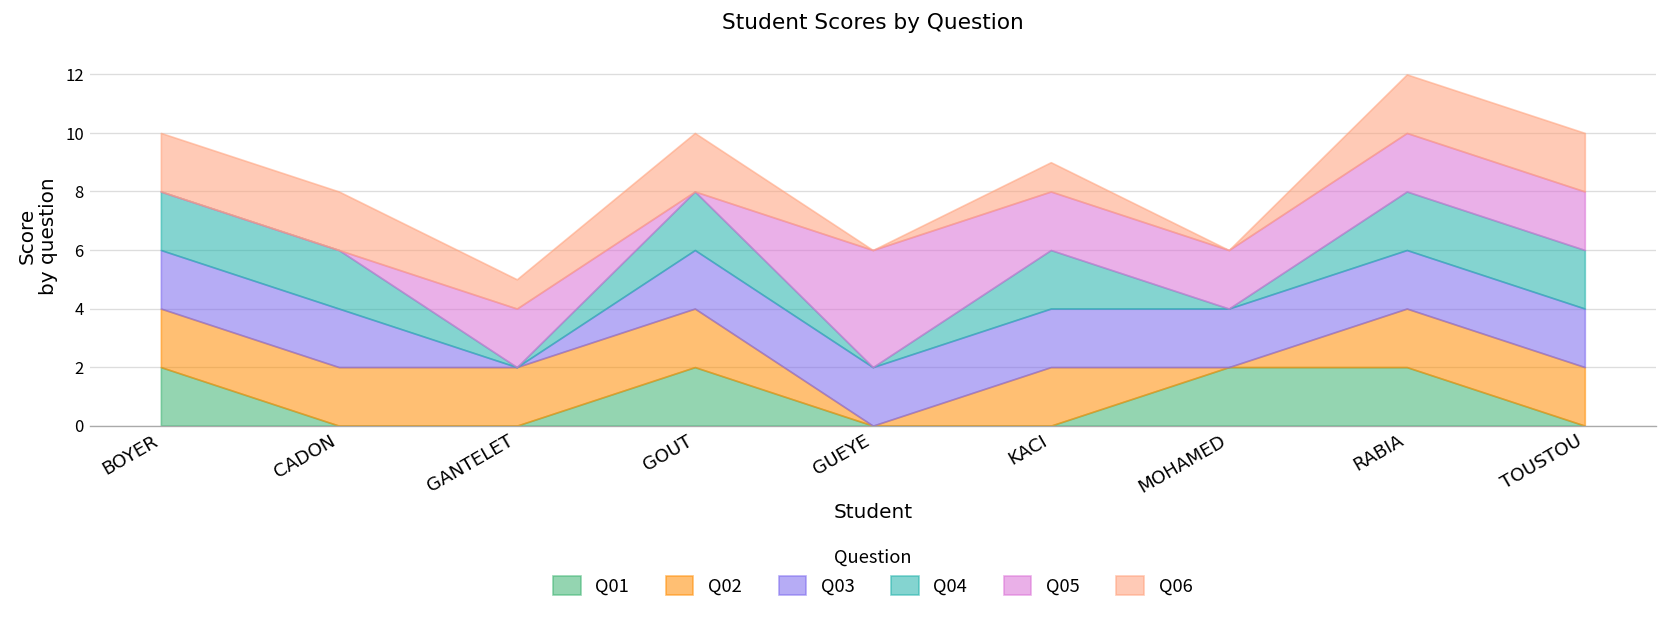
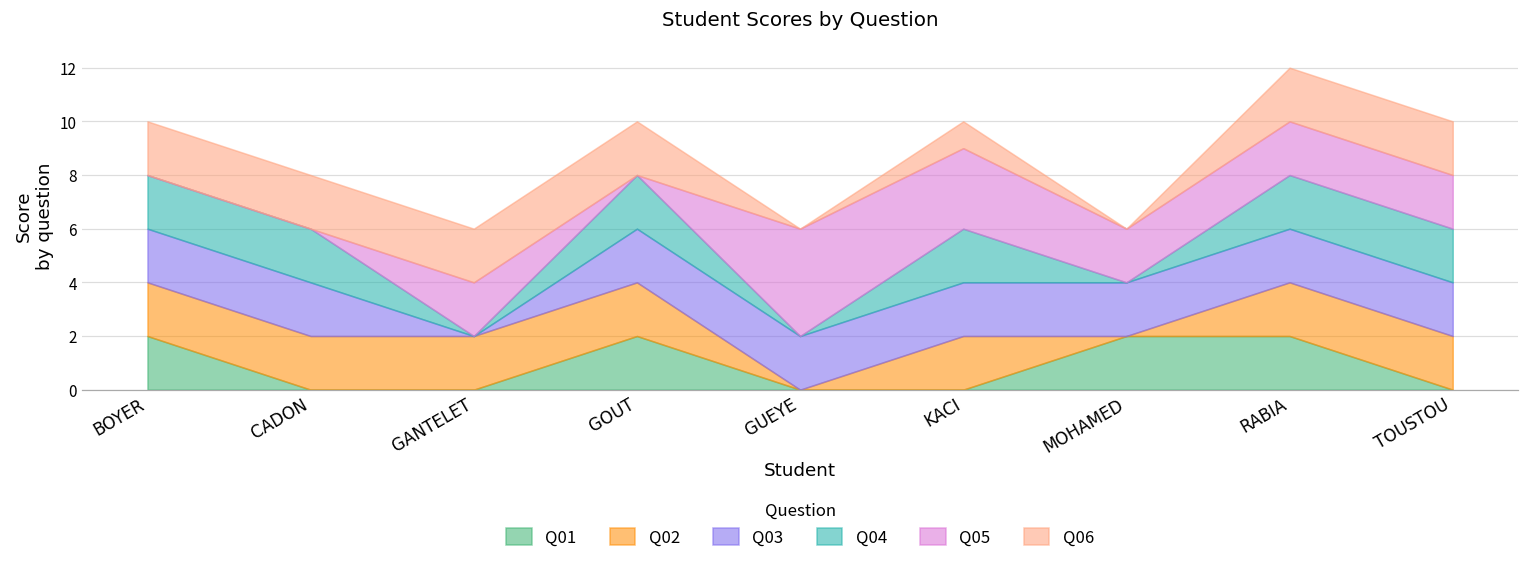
  {
    "Q03": {
      "BOYER": 2,
      "CADON": 2,
      "GOUT": 2,
      "KACI": 2,
      "RABIA": 2,
      "TOUSTOU": 2
    },
    "Q05": {
      "GANTELET": 2,
-     "KACI": 2,
+     "KACI": 3,
      "RABIA": 2,
      "TOUSTOU": 2
    },
    "Q06": {
      "BOYER": 2,
      "CADON": 2,
-     "GANTELET": 1,
+     "GANTELET": 2,
      "GOUT": 2,
      "KACI": 1,
      "RABIA": 2,
      "TOUSTOU": 2
    }
  }
